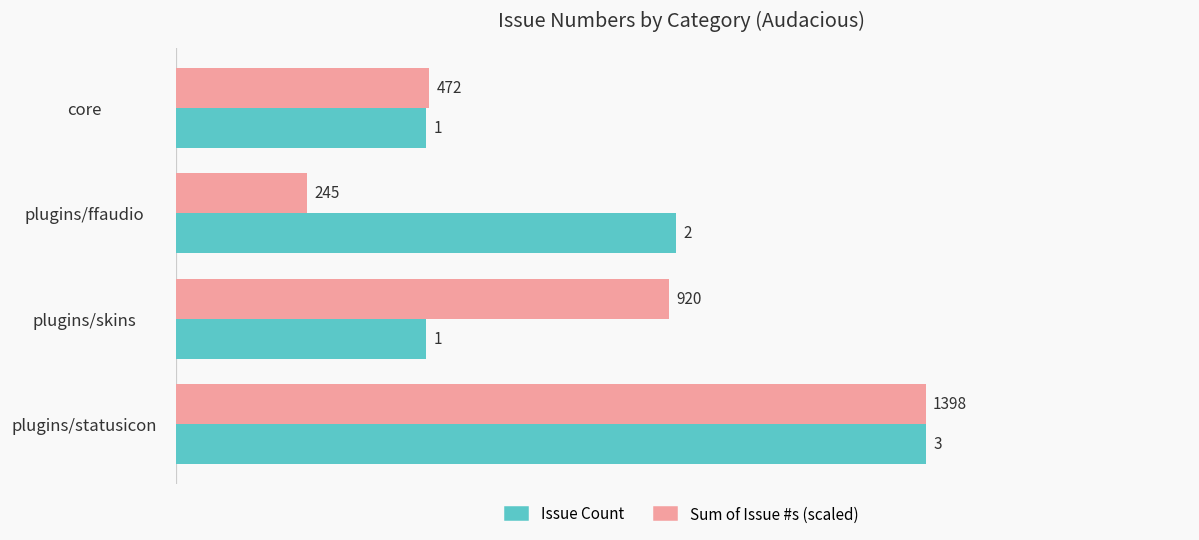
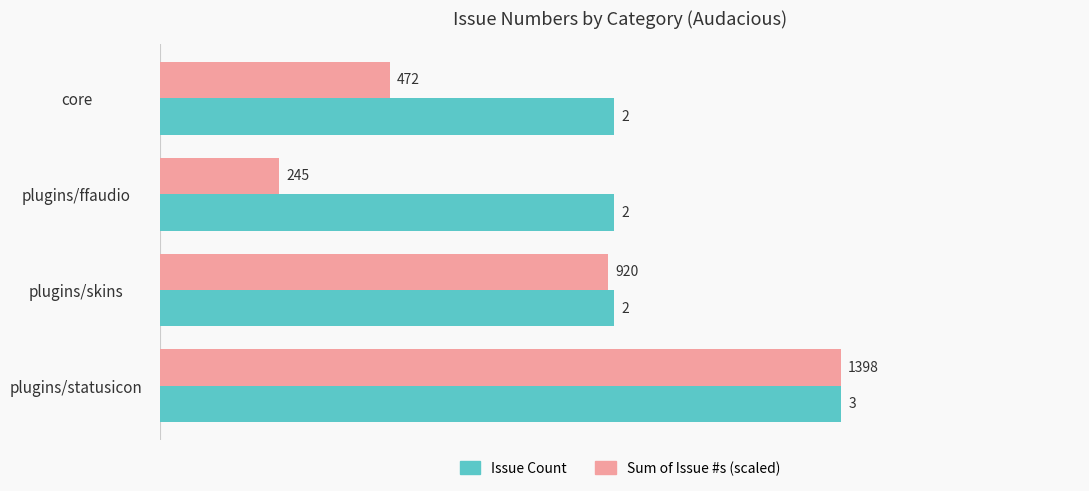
  {
    "Issue Count": {
-     "core": 1,
+     "core": 2,
      "plugins/ffaudio": 2,
-     "plugins/skins": 1,
+     "plugins/skins": 2,
      "plugins/statusicon": 3
    }
  }
